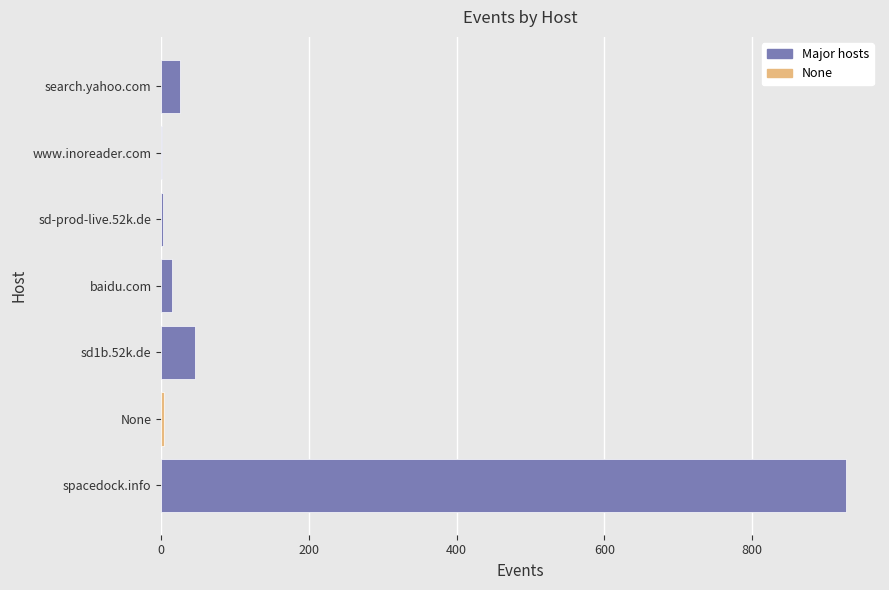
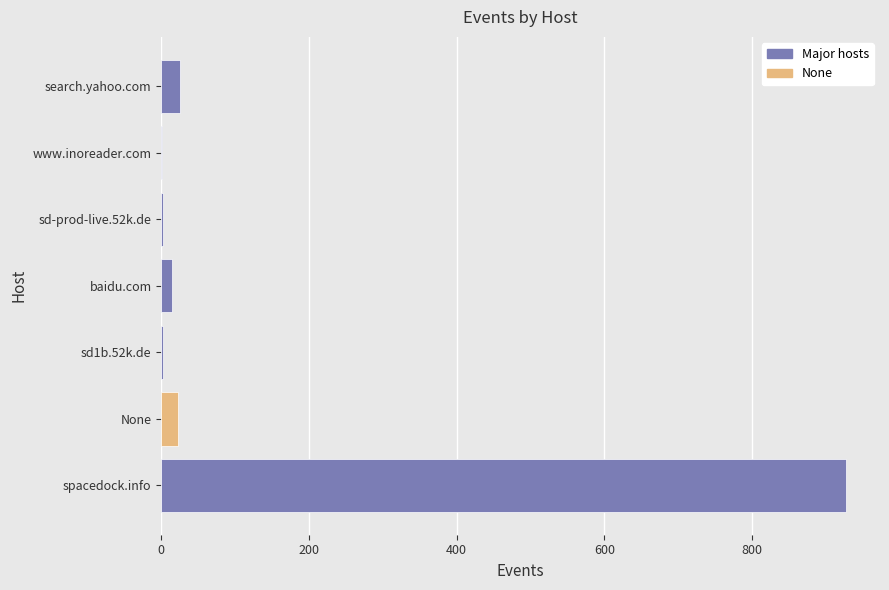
  {
    "search.yahoo.com": 30,
    "baidu.com": 10,
-   "sd1b.52k.de": 50,
-   "None": 0,
+   "sd1b.52k.de": 0,
+   "None": 20,
    "spacedock.info": 930
  }
